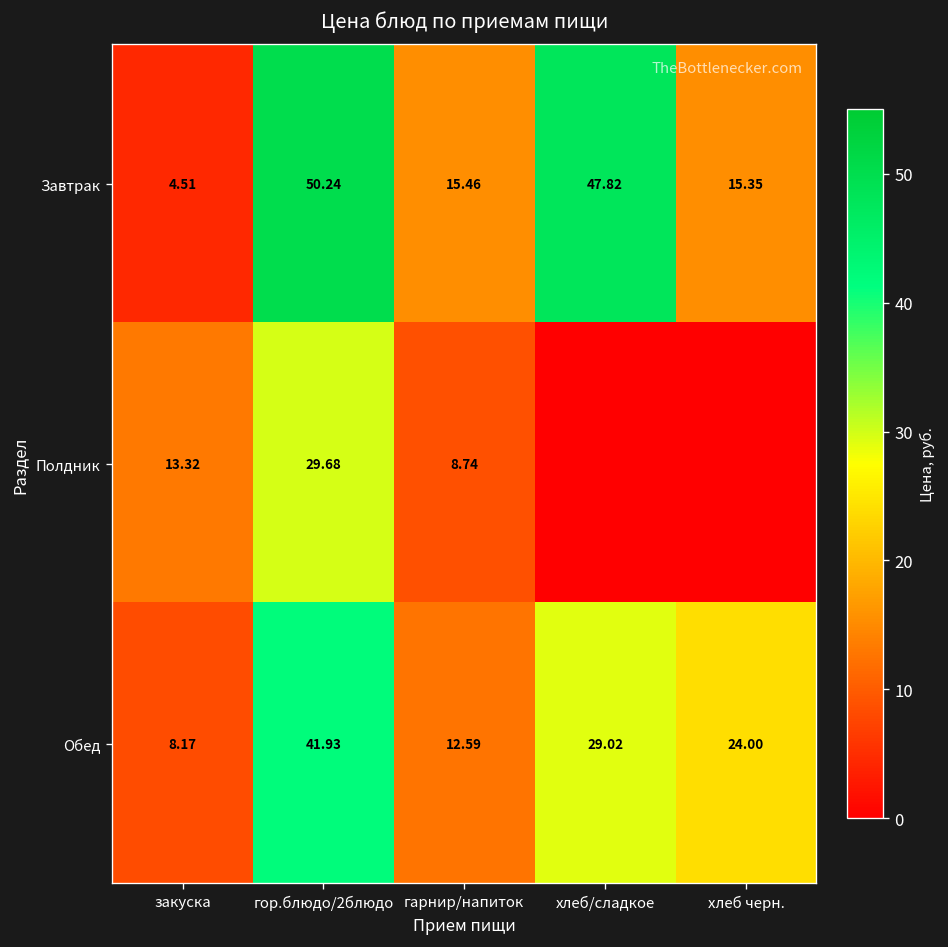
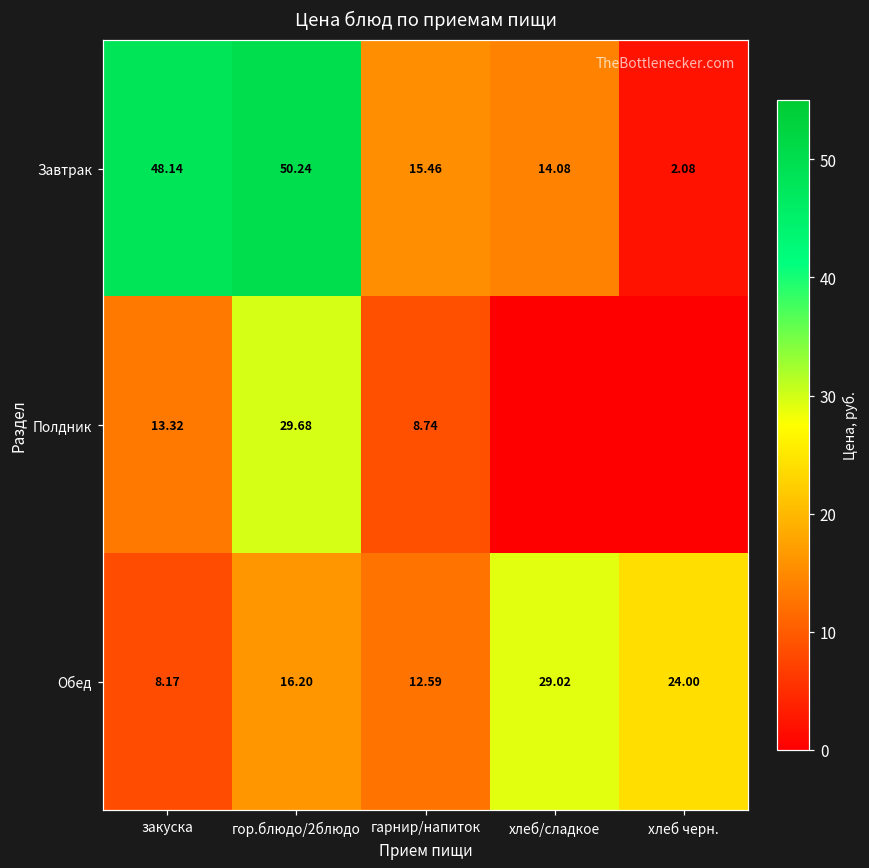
  {
    "Завтрак": {
-     "закуска": 4.51,
+     "закуска": 48.14,
      "гор.блюдо/2блюдо": 50.24,
      "гарнир/напиток": 15.46,
-     "хлеб/сладкое": 47.82,
-     "хлеб черн.": 15.35
+     "хлеб/сладкое": 14.08,
+     "хлеб черн.": 2.08
    },
    "Полдник": {
      "закуска": 13.32,
      "гор.блюдо/2блюдо": 29.68,
      "гарнир/напиток": 8.74
    },
    "Обед": {
      "закуска": 8.17,
-     "гор.блюдо/2блюдо": 41.93,
+     "гор.блюдо/2блюдо": 16.20,
      "гарнир/напиток": 12.59,
      "хлеб/сладкое": 29.02,
      "хлеб черн.": 24.00
    }
  }
